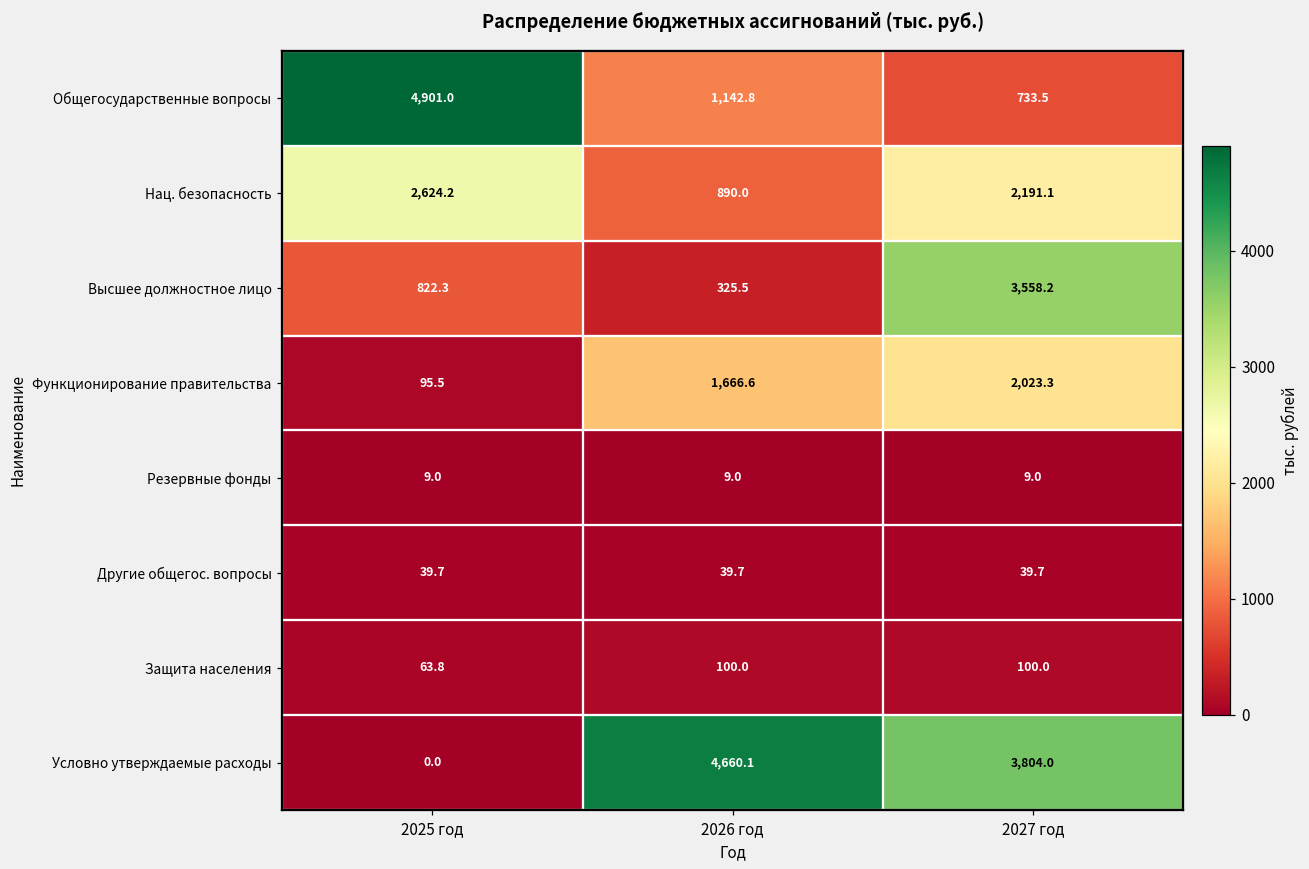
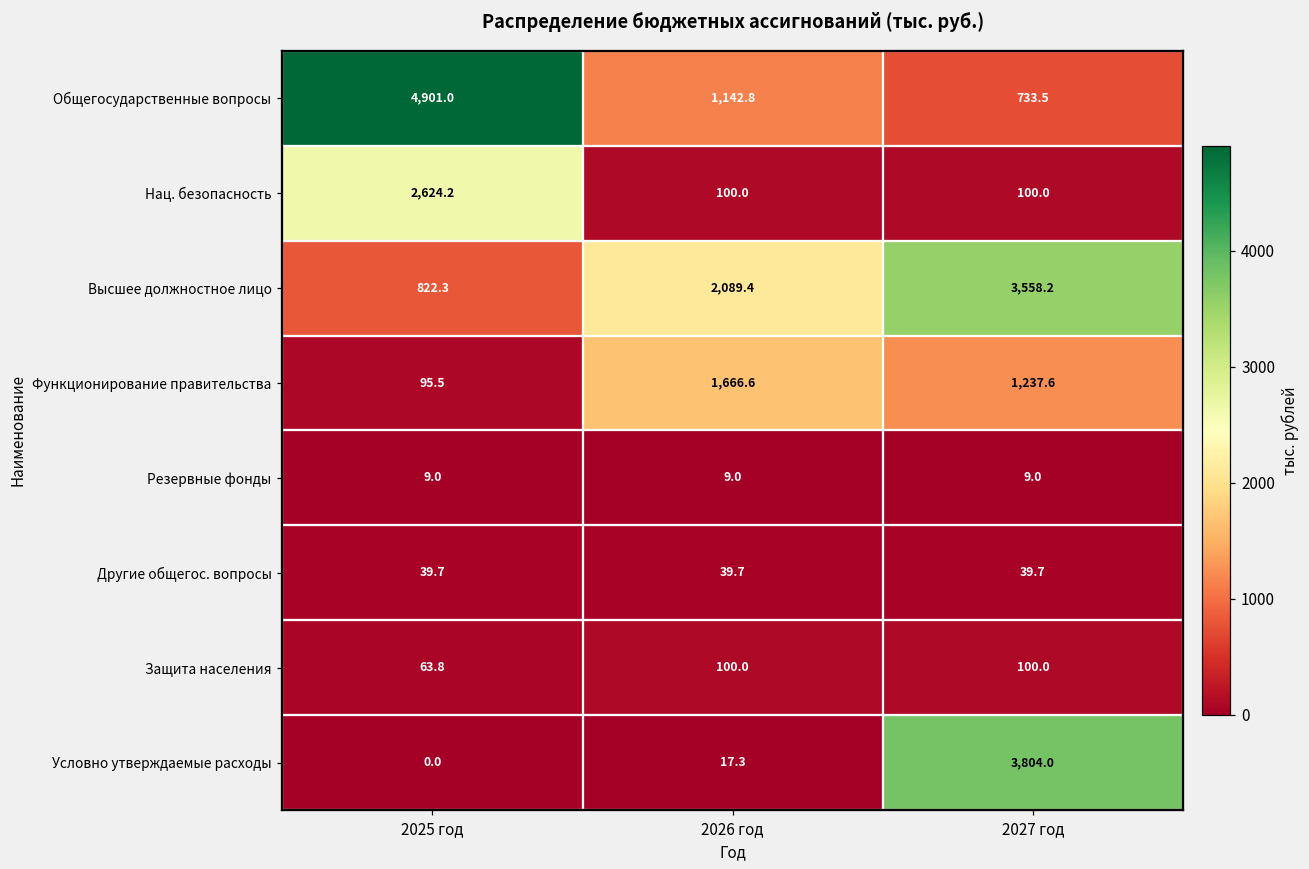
  {
    "Общегосударственные вопросы": {
      "2025 год": "4,901.0",
      "2026 год": "1,142.8",
      "2027 год": "733.5"
    },
    "Нац. безопасность": {
      "2025 год": "2,624.2",
-     "2026 год": "890.0",
-     "2027 год": "2,191.1"
+     "2026 год": "100.0",
+     "2027 год": "100.0"
    },
    "Высшее должностное лицо": {
      "2025 год": "822.3",
-     "2026 год": "325.5",
+     "2026 год": "2,089.4",
      "2027 год": "3,558.2"
    },
    "Функционирование правительства": {
      "2025 год": "95.5",
      "2026 год": "1,666.6",
-     "2027 год": "2,023.3"
+     "2027 год": "1,237.6"
    },
    "Резервные фонды": {
      "2025 год": "9.0",
      "2026 год": "9.0",
      "2027 год": "9.0"
    },
    "Другие общегос. вопросы": {
      "2025 год": "39.7",
      "2026 год": "39.7",
      "2027 год": "39.7"
    },
    "Защита населения": {
      "2025 год": "63.8",
      "2026 год": "100.0",
      "2027 год": "100.0"
    },
    "Условно утверждаемые расходы": {
      "2025 год": "0.0",
-     "2026 год": "4,660.1",
+     "2026 год": "17.3",
      "2027 год": "3,804.0"
    }
  }
